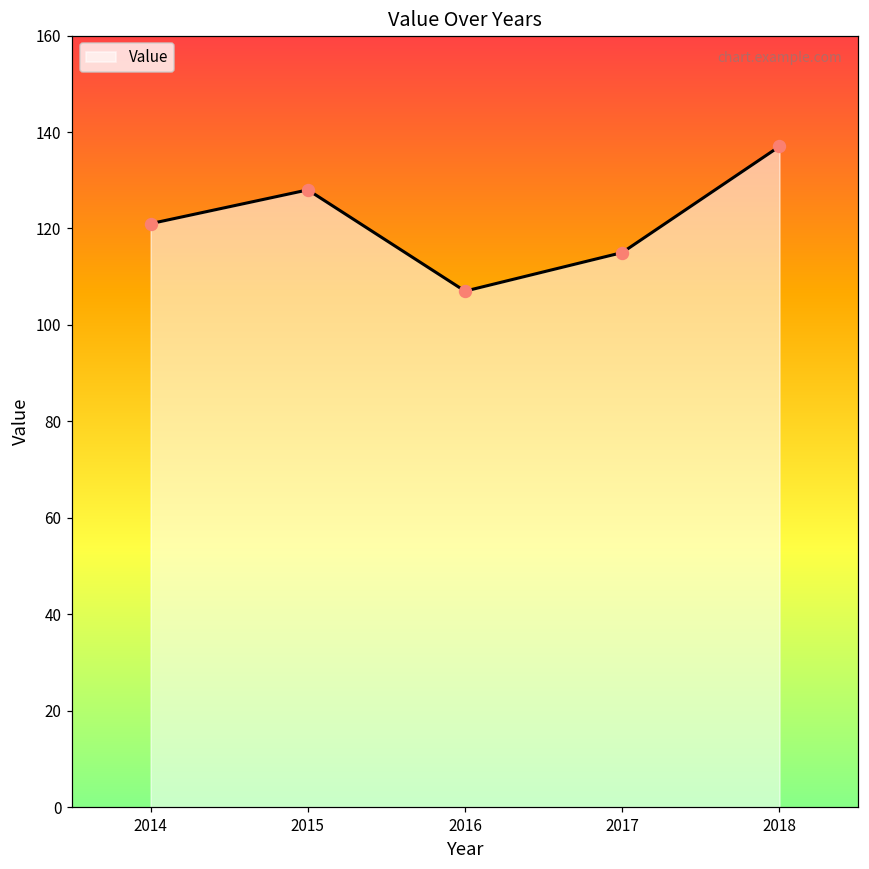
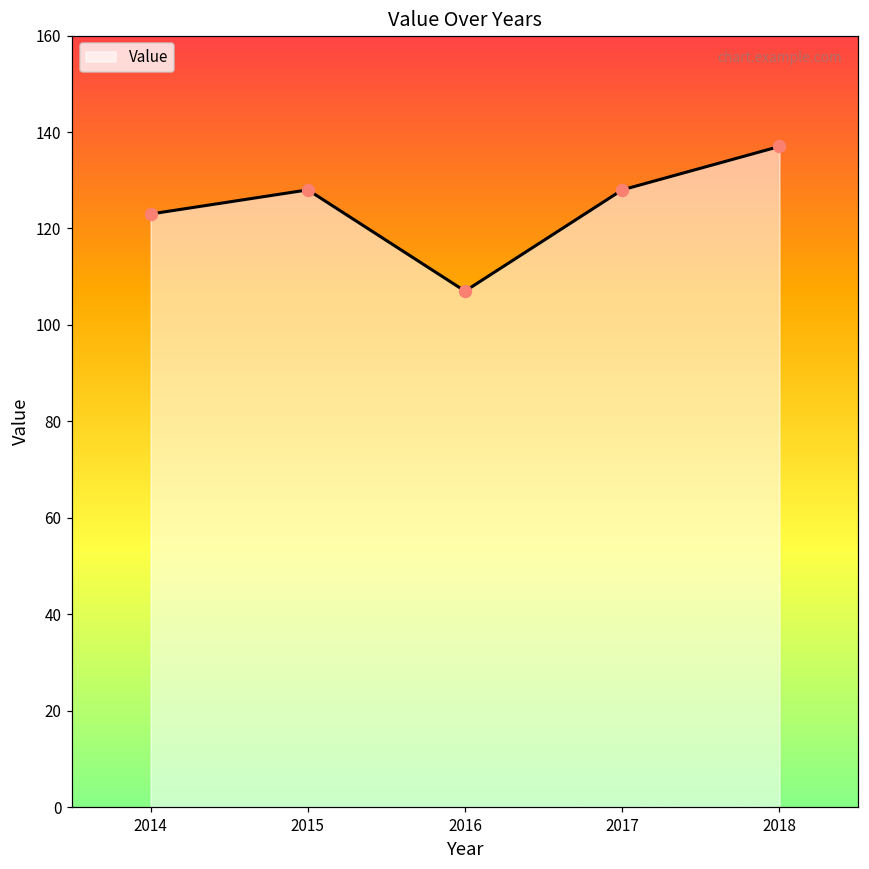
  {
-   "2014": 121,
+   "2014": 123,
    "2015": 128,
    "2016": 107,
-   "2017": 115,
+   "2017": 128,
    "2018": 137
  }
